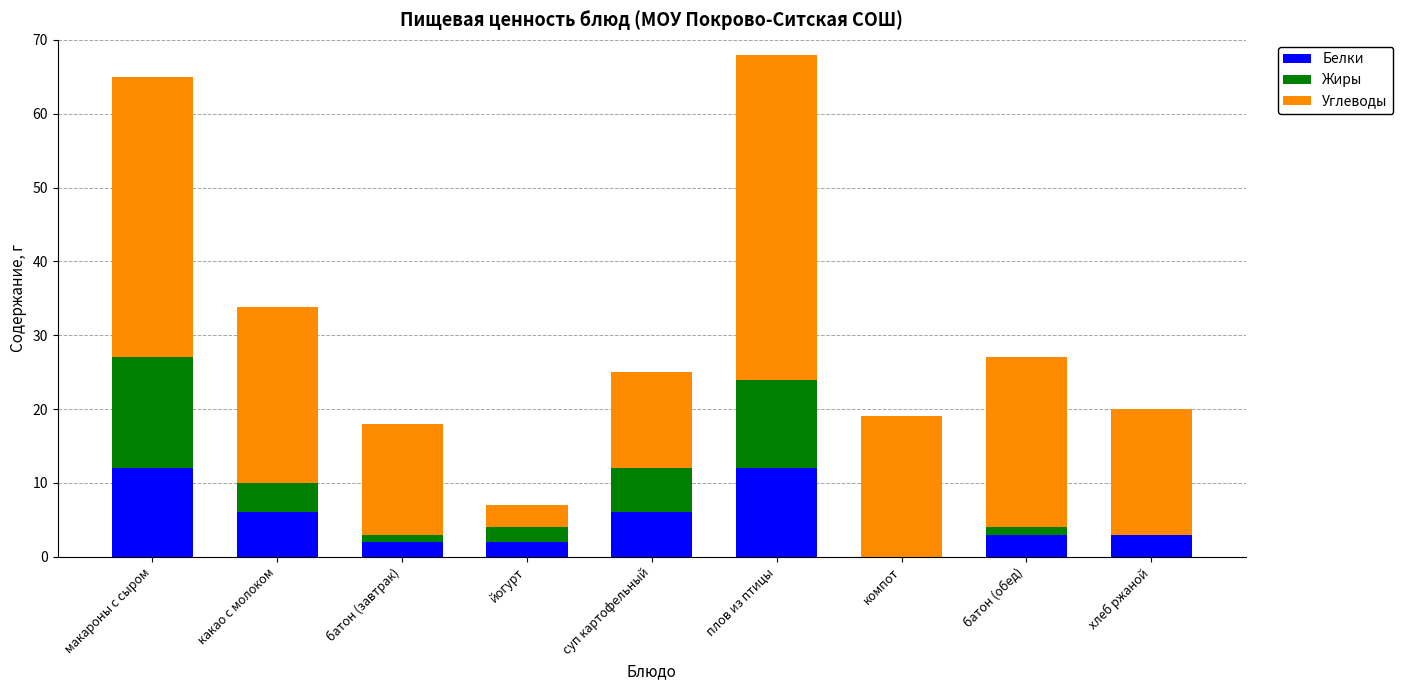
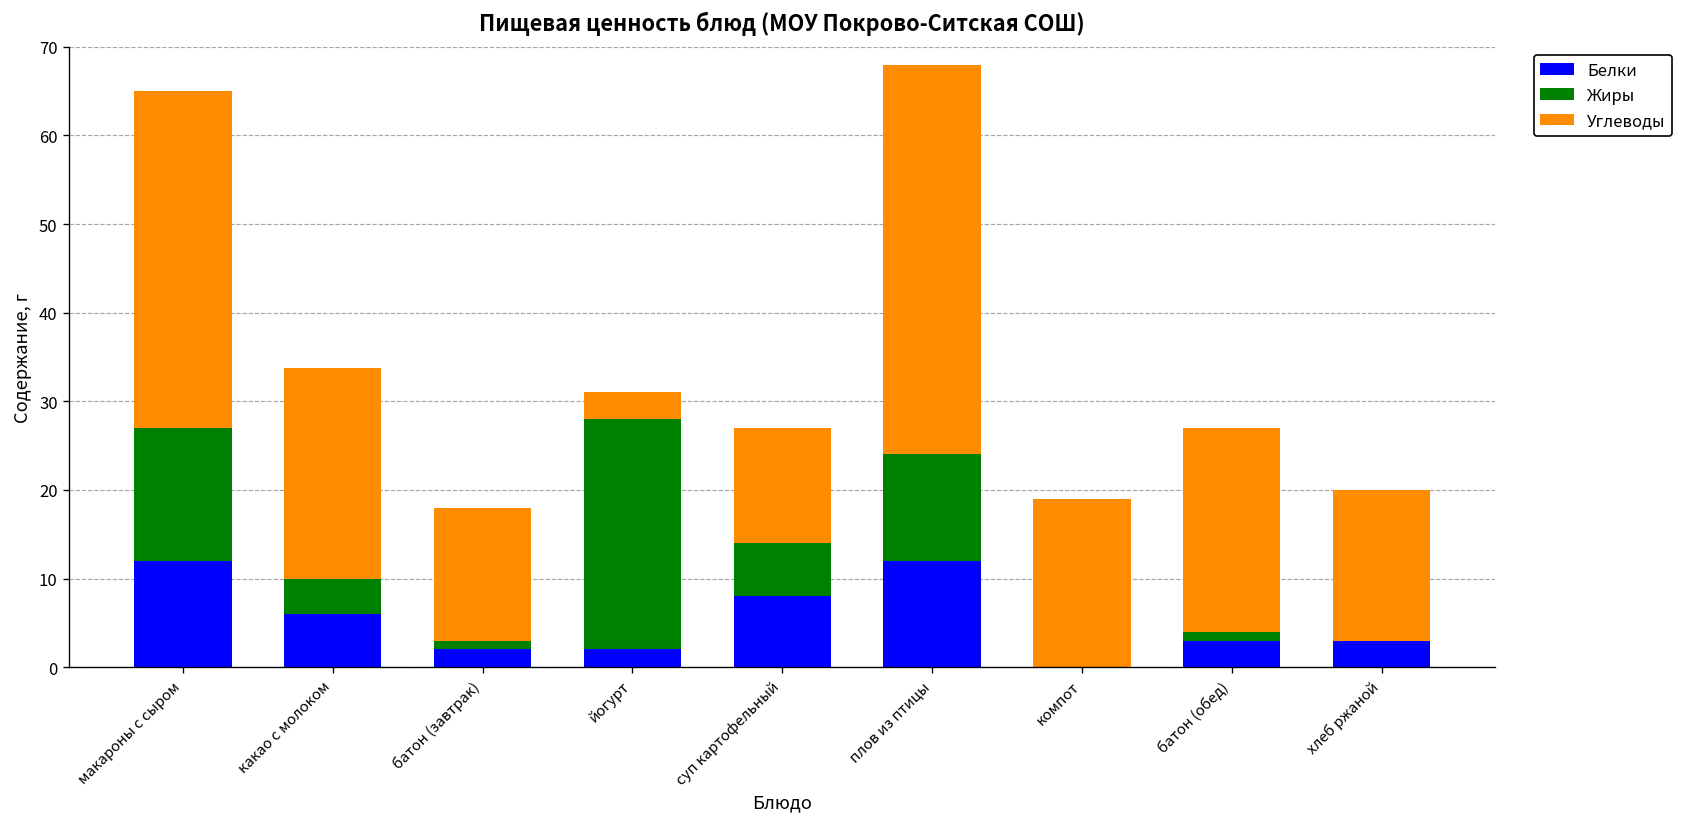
  {
    "Белки": {
      "макароны с сыром": 12,
      "какао с молоком": 6,
      "батон (завтрак)": 2,
      "йогурт": 2,
-     "суп картофельный": 6,
+     "суп картофельный": 8,
      "плов из птицы": 12,
      "компот": 0,
      "батон (обед)": 3,
      "хлеб ржаной": 3
    },
    "Жиры": {
      "макароны с сыром": 15,
      "какао с молоком": 4,
      "батон (завтрак)": 1,
-     "йогурт": 2,
+     "йогурт": 26,
      "суп картофельный": 6,
      "плов из птицы": 12,
      "компот": 0,
      "батон (обед)": 1,
      "хлеб ржаной": 0
    },
    "Углеводы": {
      "макароны с сыром": 38,
      "какао с молоком": 24,
      "батон (завтрак)": 15,
      "йогурт": 3,
      "суп картофельный": 13,
      "плов из птицы": 44,
      "компот": 19,
      "батон (обед)": 23,
      "хлеб ржаной": 17
    }
  }
